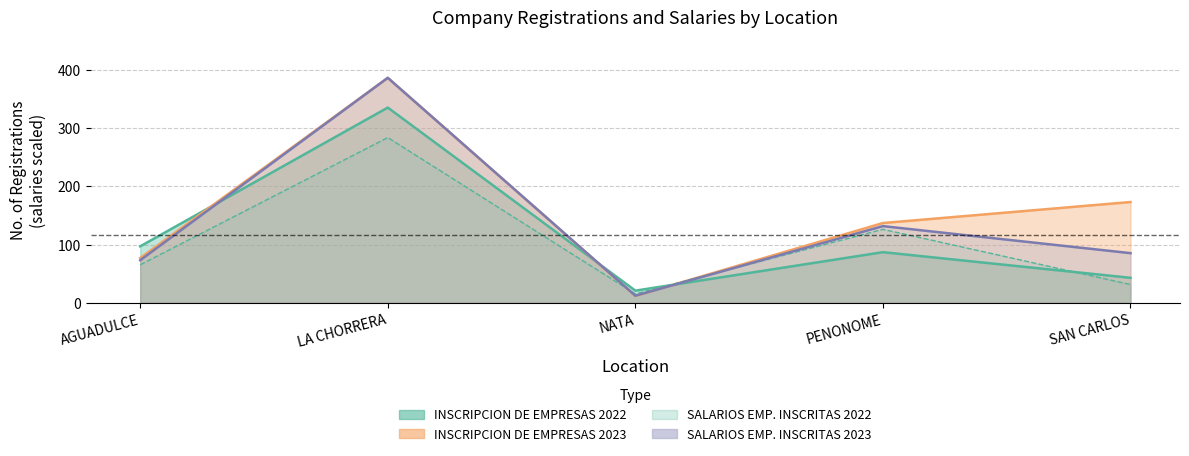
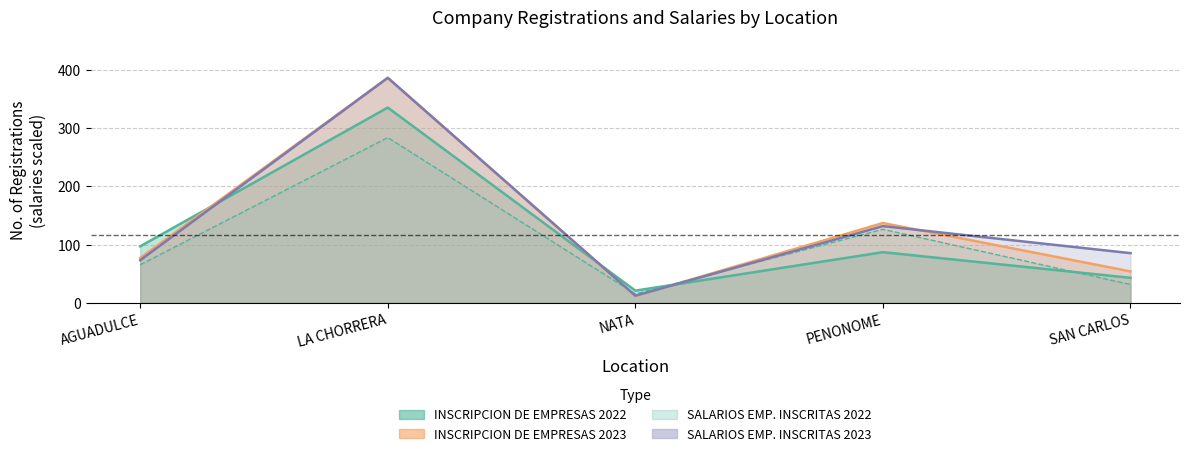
  {
    "INSCRIPCION DE EMPRESAS 2023": {
      "PENONOME": 140,
-     "SAN CARLOS": 170
+     "SAN CARLOS": 50
    }
  }
